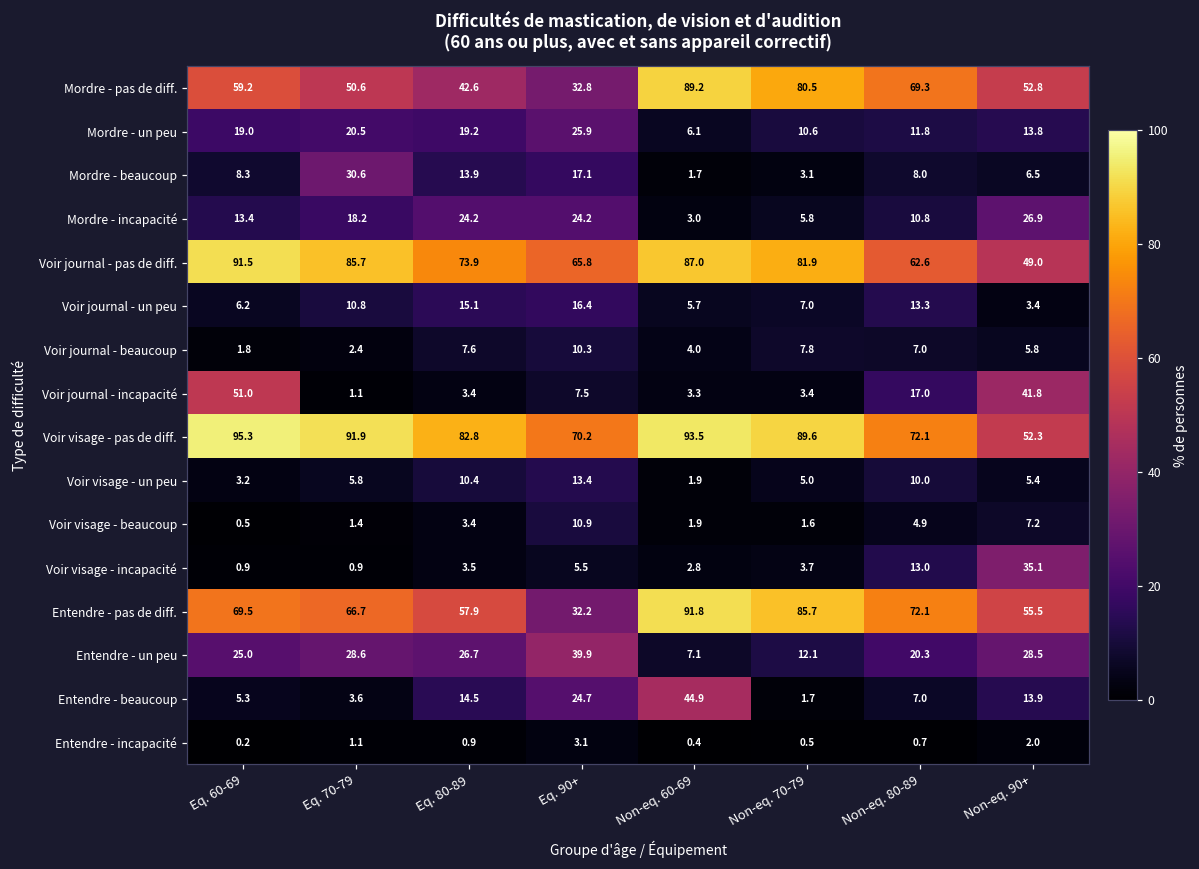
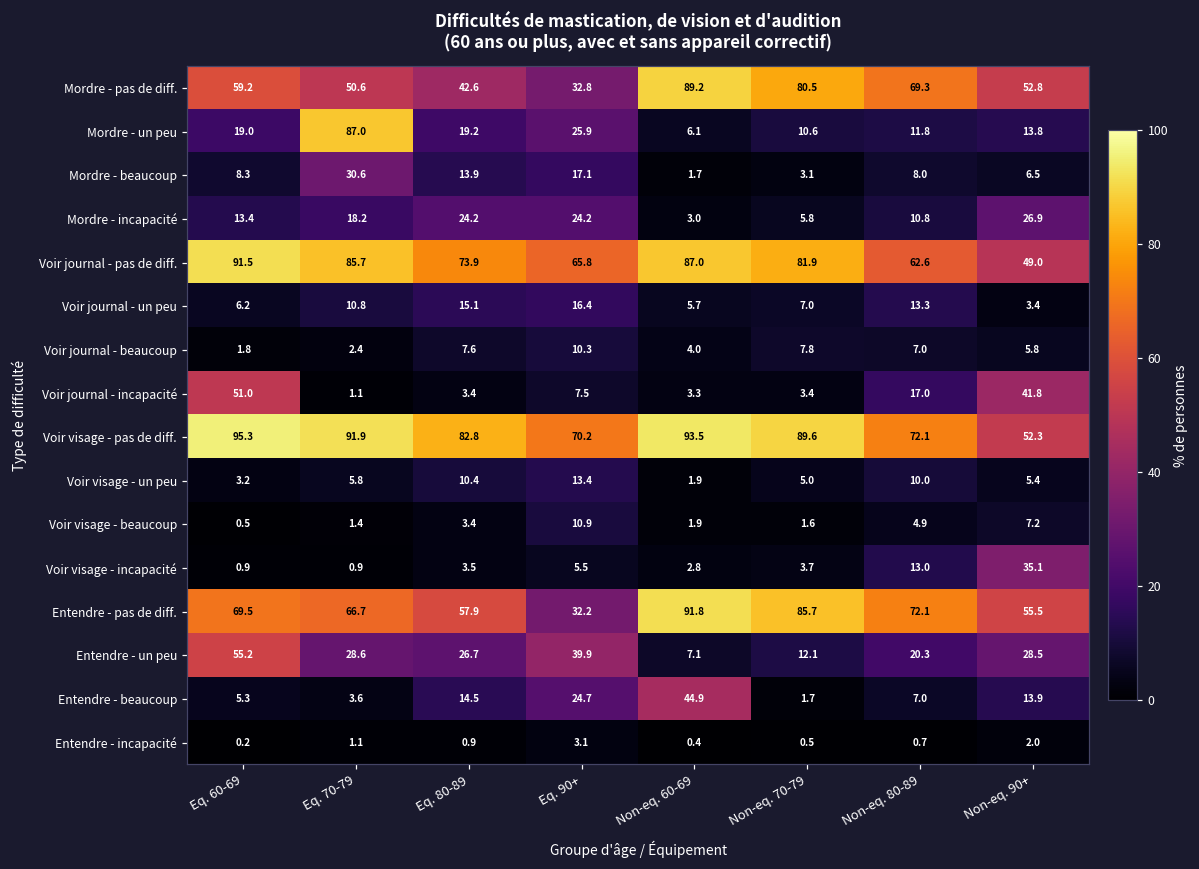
  {
    "Mordre - pas de diff.": {
      "Eq. 60-69": 59.2,
      "Eq. 70-79": 50.6,
      "Eq. 80-89": 42.6,
      "Eq. 90+": 32.8,
      "Non-eq. 60-69": 89.2,
      "Non-eq. 70-79": 80.5,
      "Non-eq. 80-89": 69.3,
      "Non-eq. 90+": 52.8
    },
    "Mordre - un peu": {
      "Eq. 60-69": 19.0,
-     "Eq. 70-79": 20.5,
+     "Eq. 70-79": 87.0,
      "Eq. 80-89": 19.2,
      "Eq. 90+": 25.9,
      "Non-eq. 60-69": 6.1,
      "Non-eq. 70-79": 10.6,
      "Non-eq. 80-89": 11.8,
      "Non-eq. 90+": 13.8
    },
    "Mordre - beaucoup": {
      "Eq. 60-69": 8.3,
      "Eq. 70-79": 30.6,
      "Eq. 80-89": 13.9,
      "Eq. 90+": 17.1,
      "Non-eq. 60-69": 1.7,
      "Non-eq. 70-79": 3.1,
      "Non-eq. 80-89": 8.0,
      "Non-eq. 90+": 6.5
    },
    "Mordre - incapacité": {
      "Eq. 60-69": 13.4,
      "Eq. 70-79": 18.2,
      "Eq. 80-89": 24.2,
      "Eq. 90+": 24.2,
      "Non-eq. 60-69": 3.0,
      "Non-eq. 70-79": 5.8,
      "Non-eq. 80-89": 10.8,
      "Non-eq. 90+": 26.9
    },
    "Voir journal - pas de diff.": {
      "Eq. 60-69": 91.5,
      "Eq. 70-79": 85.7,
      "Eq. 80-89": 73.9,
      "Eq. 90+": 65.8,
      "Non-eq. 60-69": 87.0,
      "Non-eq. 70-79": 81.9,
      "Non-eq. 80-89": 62.6,
      "Non-eq. 90+": 49.0
    },
    "Voir journal - un peu": {
      "Eq. 60-69": 6.2,
      "Eq. 70-79": 10.8,
      "Eq. 80-89": 15.1,
      "Eq. 90+": 16.4,
      "Non-eq. 60-69": 5.7,
      "Non-eq. 70-79": 7.0,
      "Non-eq. 80-89": 13.3,
      "Non-eq. 90+": 3.4
    },
    "Voir journal - beaucoup": {
      "Eq. 60-69": 1.8,
      "Eq. 70-79": 2.4,
      "Eq. 80-89": 7.6,
      "Eq. 90+": 10.3,
      "Non-eq. 60-69": 4.0,
      "Non-eq. 70-79": 7.8,
      "Non-eq. 80-89": 7.0,
      "Non-eq. 90+": 5.8
    },
    "Voir journal - incapacité": {
      "Eq. 60-69": 51.0,
      "Eq. 70-79": 1.1,
      "Eq. 80-89": 3.4,
      "Eq. 90+": 7.5,
      "Non-eq. 60-69": 3.3,
      "Non-eq. 70-79": 3.4,
      "Non-eq. 80-89": 17.0,
      "Non-eq. 90+": 41.8
    },
    "Voir visage - pas de diff.": {
      "Eq. 60-69": 95.3,
      "Eq. 70-79": 91.9,
      "Eq. 80-89": 82.8,
      "Eq. 90+": 70.2,
      "Non-eq. 60-69": 93.5,
      "Non-eq. 70-79": 89.6,
      "Non-eq. 80-89": 72.1,
      "Non-eq. 90+": 52.3
    },
    "Voir visage - un peu": {
      "Eq. 60-69": 3.2,
      "Eq. 70-79": 5.8,
      "Eq. 80-89": 10.4,
      "Eq. 90+": 13.4,
      "Non-eq. 60-69": 1.9,
      "Non-eq. 70-79": 5.0,
      "Non-eq. 80-89": 10.0,
      "Non-eq. 90+": 5.4
    },
    "Voir visage - beaucoup": {
      "Eq. 60-69": 0.5,
      "Eq. 70-79": 1.4,
      "Eq. 80-89": 3.4,
      "Eq. 90+": 10.9,
      "Non-eq. 60-69": 1.9,
      "Non-eq. 70-79": 1.6,
      "Non-eq. 80-89": 4.9,
      "Non-eq. 90+": 7.2
    },
    "Voir visage - incapacité": {
      "Eq. 60-69": 0.9,
      "Eq. 70-79": 0.9,
      "Eq. 80-89": 3.5,
      "Eq. 90+": 5.5,
      "Non-eq. 60-69": 2.8,
      "Non-eq. 70-79": 3.7,
      "Non-eq. 80-89": 13.0,
      "Non-eq. 90+": 35.1
    },
    "Entendre - pas de diff.": {
      "Eq. 60-69": 69.5,
      "Eq. 70-79": 66.7,
      "Eq. 80-89": 57.9,
      "Eq. 90+": 32.2,
      "Non-eq. 60-69": 91.8,
      "Non-eq. 70-79": 85.7,
      "Non-eq. 80-89": 72.1,
      "Non-eq. 90+": 55.5
    },
    "Entendre - un peu": {
-     "Eq. 60-69": 25.0,
+     "Eq. 60-69": 55.2,
      "Eq. 70-79": 28.6,
      "Eq. 80-89": 26.7,
      "Eq. 90+": 39.9,
      "Non-eq. 60-69": 7.1,
      "Non-eq. 70-79": 12.1,
      "Non-eq. 80-89": 20.3,
      "Non-eq. 90+": 28.5
    },
    "Entendre - beaucoup": {
      "Eq. 60-69": 5.3,
      "Eq. 70-79": 3.6,
      "Eq. 80-89": 14.5,
      "Eq. 90+": 24.7,
      "Non-eq. 60-69": 44.9,
      "Non-eq. 70-79": 1.7,
      "Non-eq. 80-89": 7.0,
      "Non-eq. 90+": 13.9
    },
    "Entendre - incapacité": {
      "Eq. 60-69": 0.2,
      "Eq. 70-79": 1.1,
      "Eq. 80-89": 0.9,
      "Eq. 90+": 3.1,
      "Non-eq. 60-69": 0.4,
      "Non-eq. 70-79": 0.5,
      "Non-eq. 80-89": 0.7,
      "Non-eq. 90+": 2.0
    }
  }
